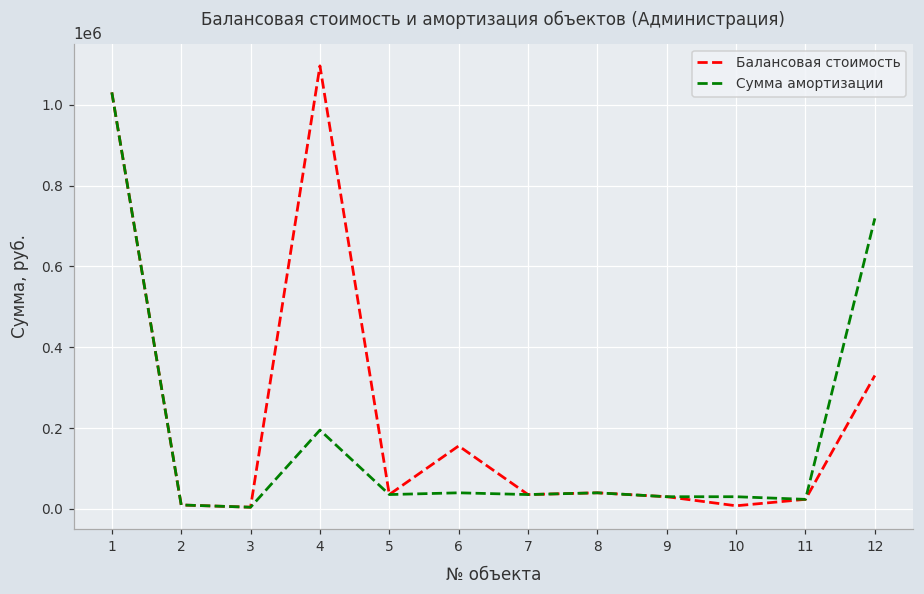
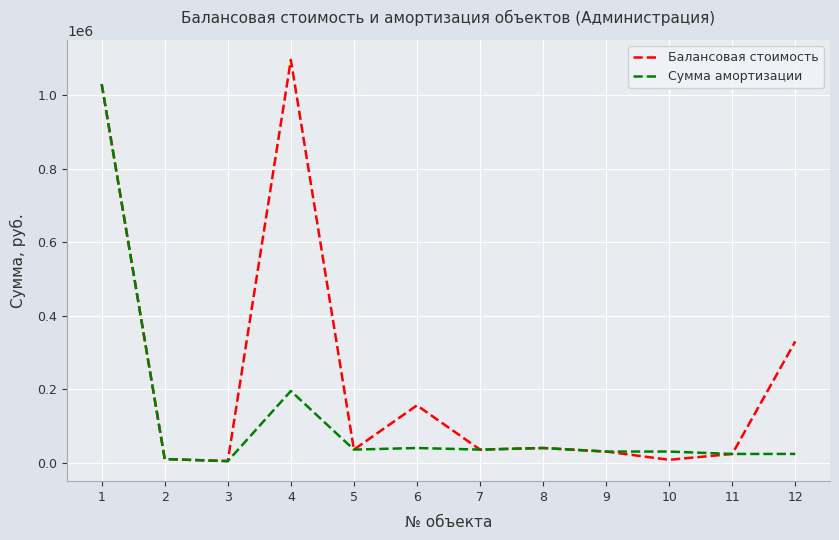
  {
    "Балансовая стоимость": {
      "4": 1100000,
      "6": 160000,
      "10": 10000,
      "12": 330000
    },
    "Сумма амортизации": {
      "4": 190000,
      "6": 40000,
      "10": 30000,
-     "12": 720000
+     "12": 20000
    }
  }
